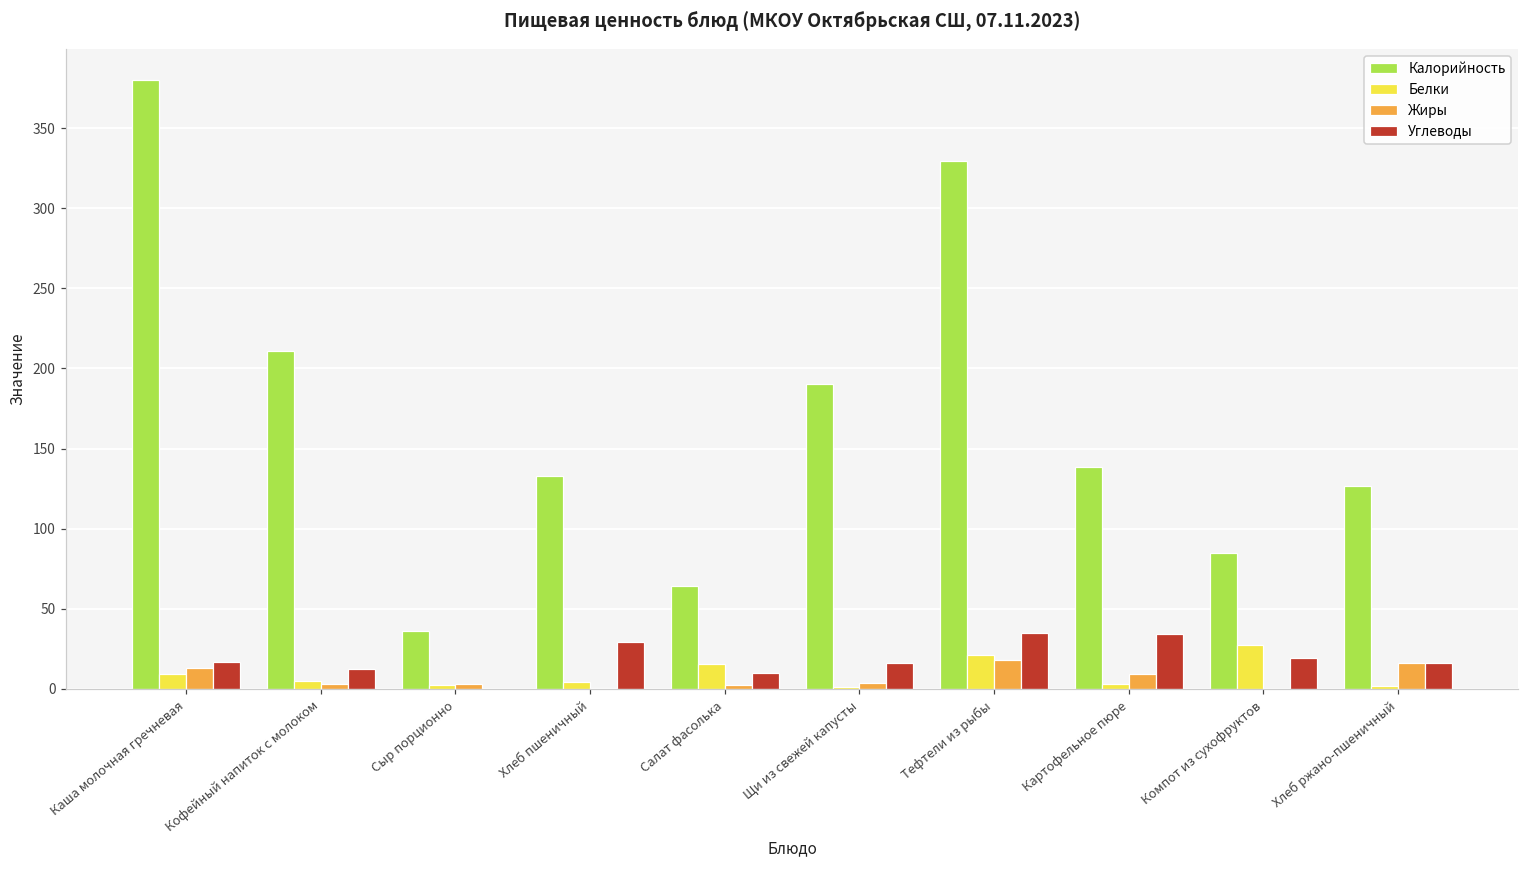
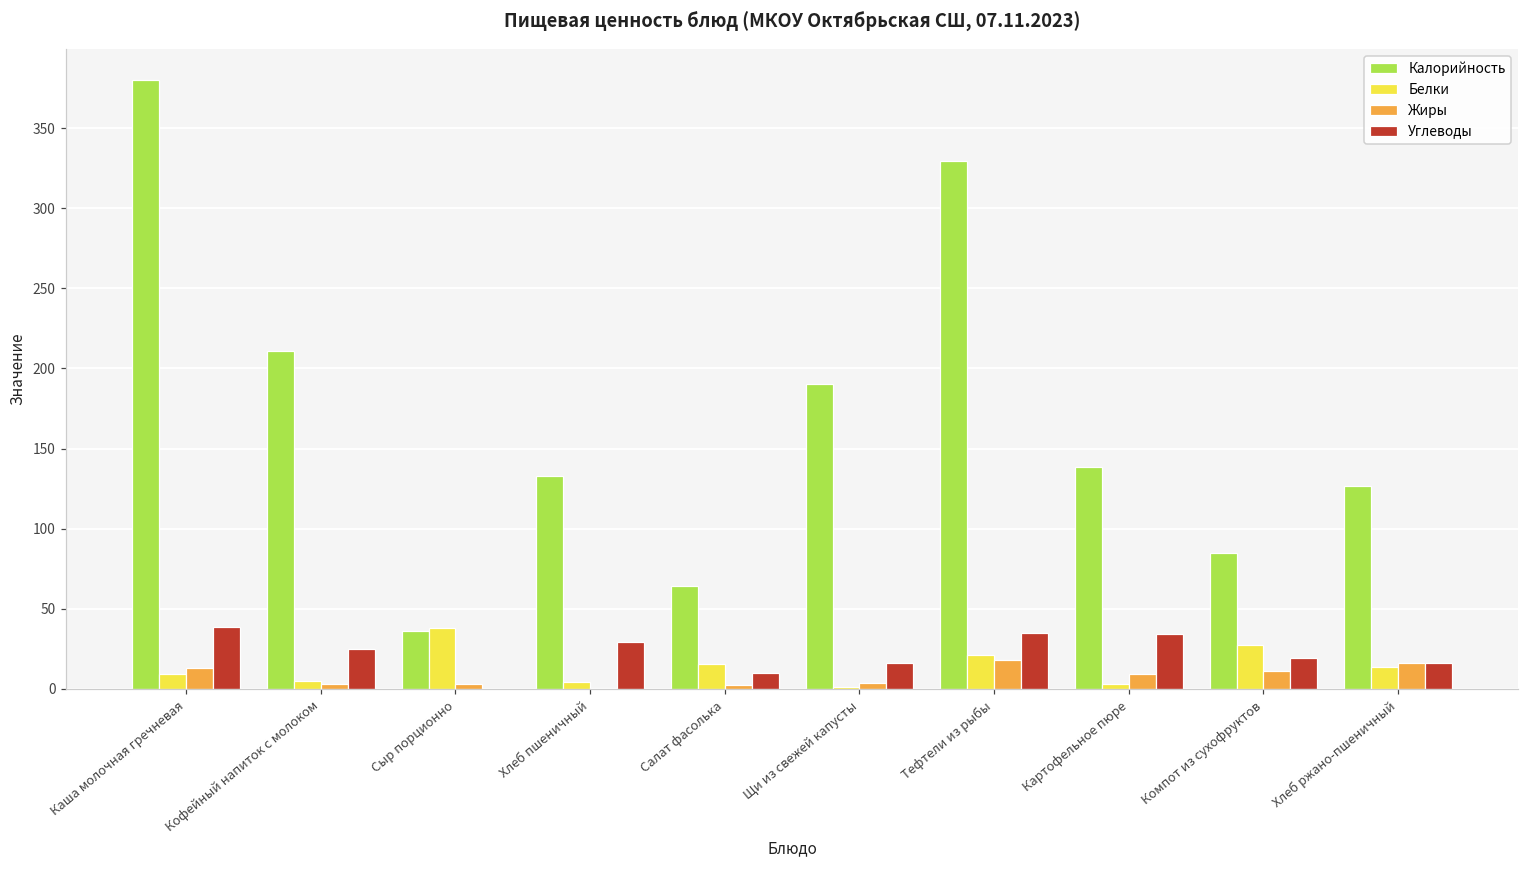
  {
    "Калорийность": {
      "Каша молочная гречневая": 380,
      "Кофейный напиток с молоком": 211,
      "Сыр порционно": 36,
      "Хлеб пшеничный": 133,
      "Салат фасолька": 64,
      "Щи из свежей капусты": 190,
      "Тефтели из рыбы": 329,
      "Картофельное пюре": 139,
      "Компот из сухофруктов": 85,
      "Хлеб ржано-пшеничный": 127
    },
    "Белки": {
      "Каша молочная гречневая": 10,
      "Кофейный напиток с молоком": 5,
-     "Сыр порционно": 2,
+     "Сыр порционно": 38,
      "Хлеб пшеничный": 5,
      "Салат фасолька": 15,
      "Тефтели из рыбы": 21,
      "Картофельное пюре": 3,
      "Компот из сухофруктов": 27,
-     "Хлеб ржано-пшеничный": 2
+     "Хлеб ржано-пшеничный": 14
    },
    "Жиры": {
      "Каша молочная гречневая": 13,
      "Кофейный напиток с молоком": 3,
      "Сыр порционно": 3,
      "Салат фасолька": 2,
      "Щи из свежей капусты": 4,
      "Тефтели из рыбы": 18,
      "Картофельное пюре": 9,
-     "Компот из сухофруктов": 0,
+     "Компот из сухофруктов": 11,
      "Хлеб ржано-пшеничный": 16
    },
    "Углеводы": {
-     "Каша молочная гречневая": 17,
-     "Кофейный напиток с молоком": 13,
+     "Каша молочная гречневая": 38,
+     "Кофейный напиток с молоком": 25,
      "Сыр порционно": 0,
      "Хлеб пшеничный": 30,
      "Салат фасолька": 10,
      "Щи из свежей капусты": 16,
      "Тефтели из рыбы": 35,
      "Картофельное пюре": 34,
      "Компот из сухофруктов": 19,
      "Хлеб ржано-пшеничный": 16
    }
  }
